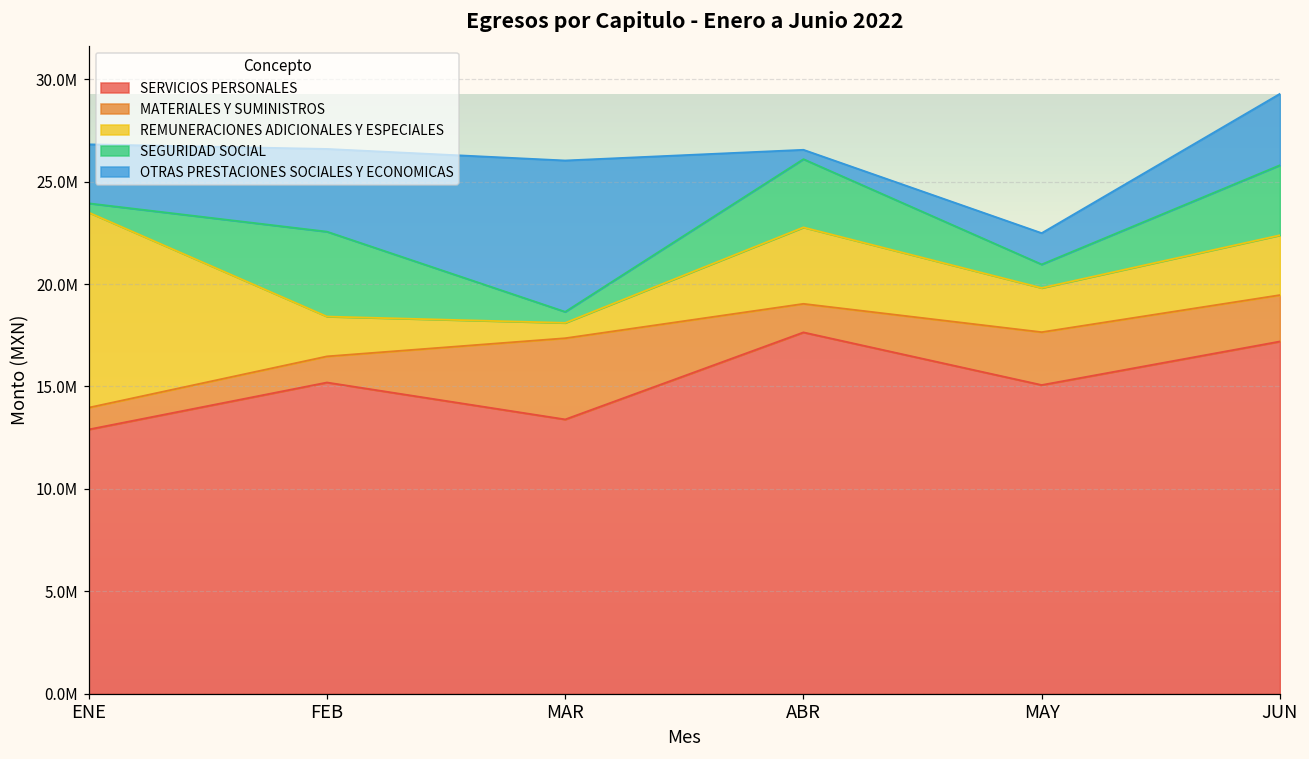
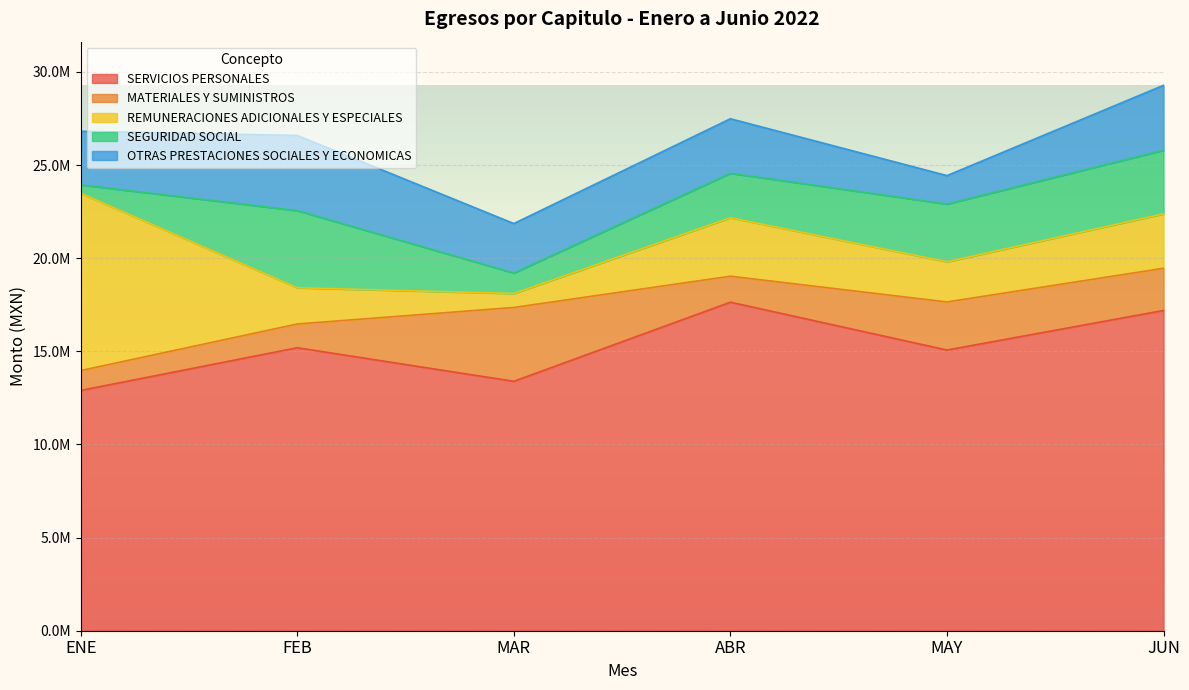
  {
    "REMUNERACIONES ADICIONALES Y ESPECIALES": {
      "ENE": 9500000,
      "FEB": 1900000,
      "MAR": 700000,
-     "ABR": 3700000,
+     "ABR": 3100000,
      "MAY": 2200000,
      "JUN": 2900000
    },
    "SEGURIDAD SOCIAL": {
      "ENE": 400000,
      "FEB": 4100000,
-     "MAR": 500000,
-     "ABR": 3300000,
-     "MAY": 1100000,
+     "MAR": 1100000,
+     "ABR": 2400000,
+     "MAY": 3100000,
      "JUN": 3400000
    },
    "OTRAS PRESTACIONES SOCIALES Y ECONOMICAS": {
      "ENE": 2900000,
-     "MAR": 7400000,
-     "ABR": 500000,
+     "MAR": 2700000,
+     "ABR": 2900000,
      "MAY": 1500000,
      "JUN": 3500000
    }
  }
